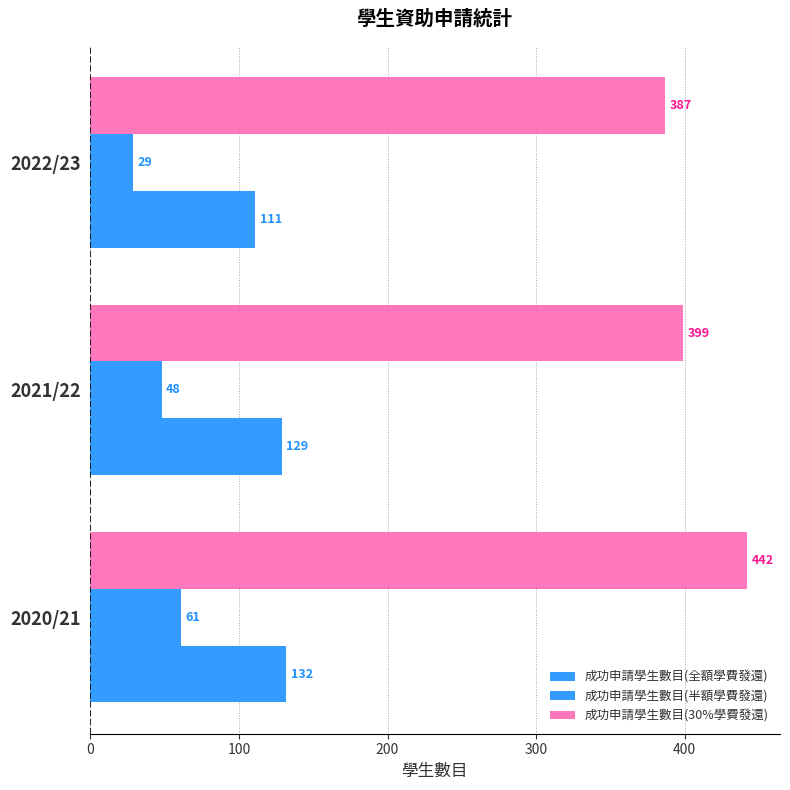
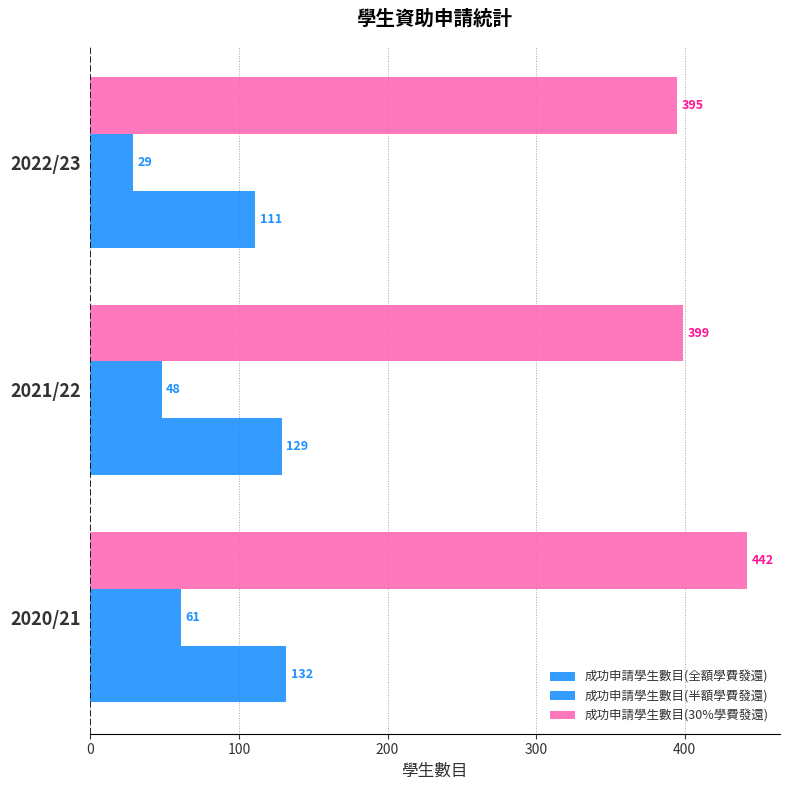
  {
    "成功申請學生數目(30%學費發還)": {
-     "2022/23": 387,
+     "2022/23": 395,
      "2021/22": 399,
      "2020/21": 442
    }
  }
